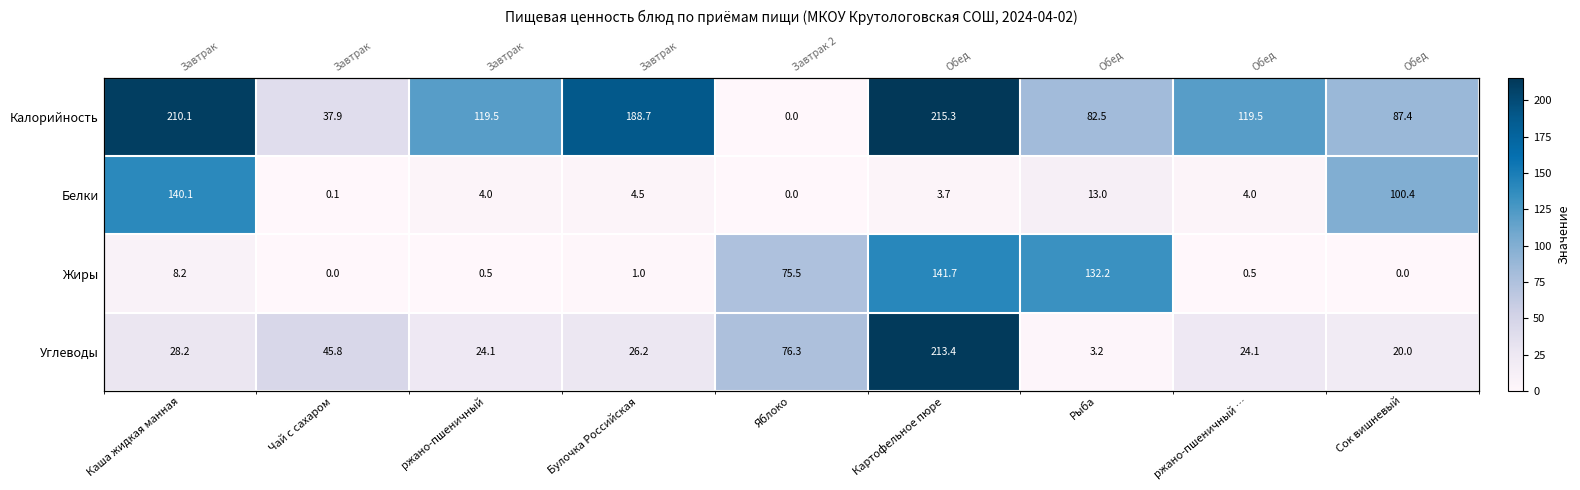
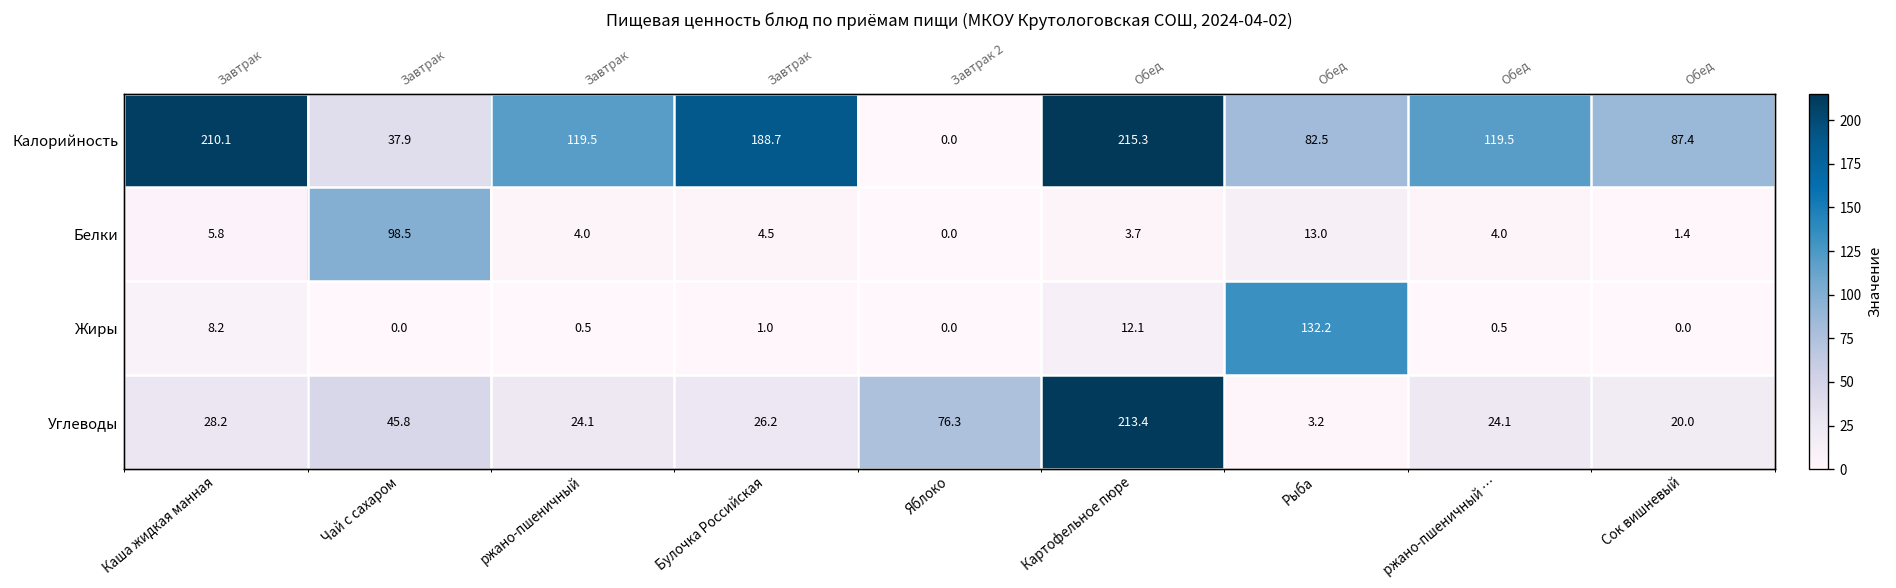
  {
    "Калорийность": {
      "Каша жидкая манная": 210.1,
      "Чай с сахаром": 37.9,
      "ржано-пшеничный": 119.5,
      "Булочка Российская": 188.7,
      "Яблоко": 0.0,
      "Картофельное пюре": 215.3,
      "Рыба": 82.5,
      "ржано-пшеничный …": 119.5,
      "Сок вишневый": 87.4
    },
    "Белки": {
-     "Каша жидкая манная": 140.1,
-     "Чай с сахаром": 0.1,
+     "Каша жидкая манная": 5.8,
+     "Чай с сахаром": 98.5,
      "ржано-пшеничный": 4.0,
      "Булочка Российская": 4.5,
      "Яблоко": 0.0,
      "Картофельное пюре": 3.7,
      "Рыба": 13.0,
      "ржано-пшеничный …": 4.0,
-     "Сок вишневый": 100.4
+     "Сок вишневый": 1.4
    },
    "Жиры": {
      "Каша жидкая манная": 8.2,
      "Чай с сахаром": 0.0,
      "ржано-пшеничный": 0.5,
      "Булочка Российская": 1.0,
-     "Яблоко": 75.5,
-     "Картофельное пюре": 141.7,
+     "Яблоко": 0.0,
+     "Картофельное пюре": 12.1,
      "Рыба": 132.2,
      "ржано-пшеничный …": 0.5,
      "Сок вишневый": 0.0
    },
    "Углеводы": {
      "Каша жидкая манная": 28.2,
      "Чай с сахаром": 45.8,
      "ржано-пшеничный": 24.1,
      "Булочка Российская": 26.2,
      "Яблоко": 76.3,
      "Картофельное пюре": 213.4,
      "Рыба": 3.2,
      "ржано-пшеничный …": 24.1,
      "Сок вишневый": 20.0
    }
  }
